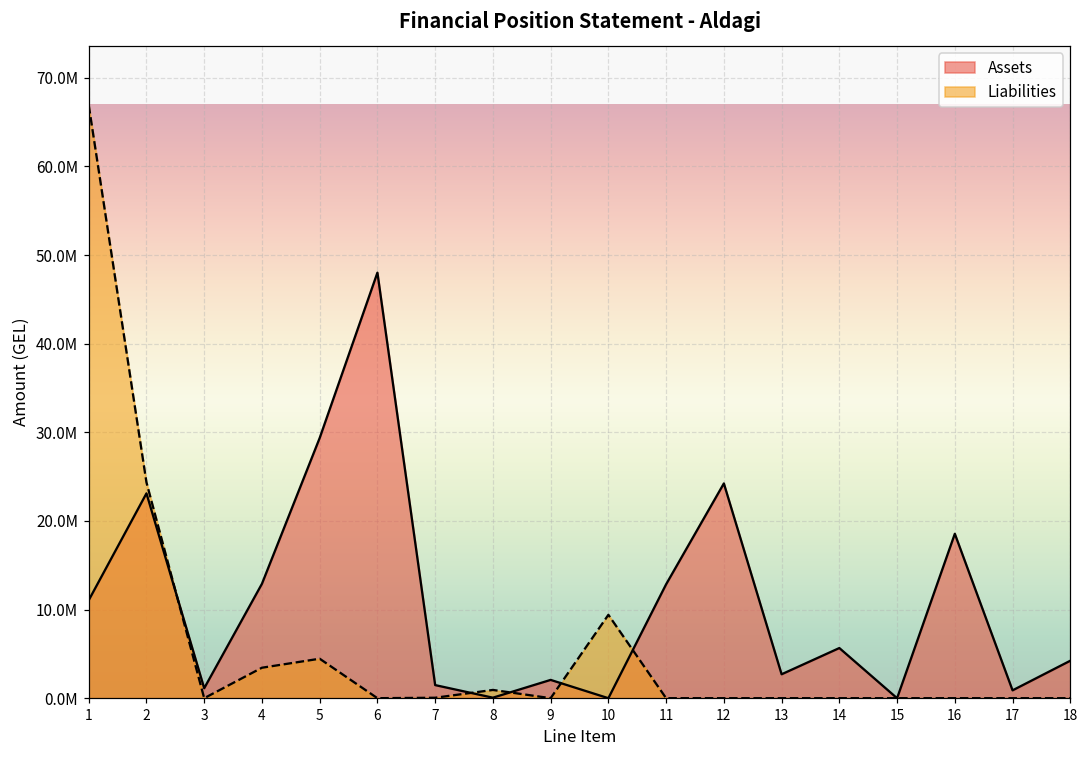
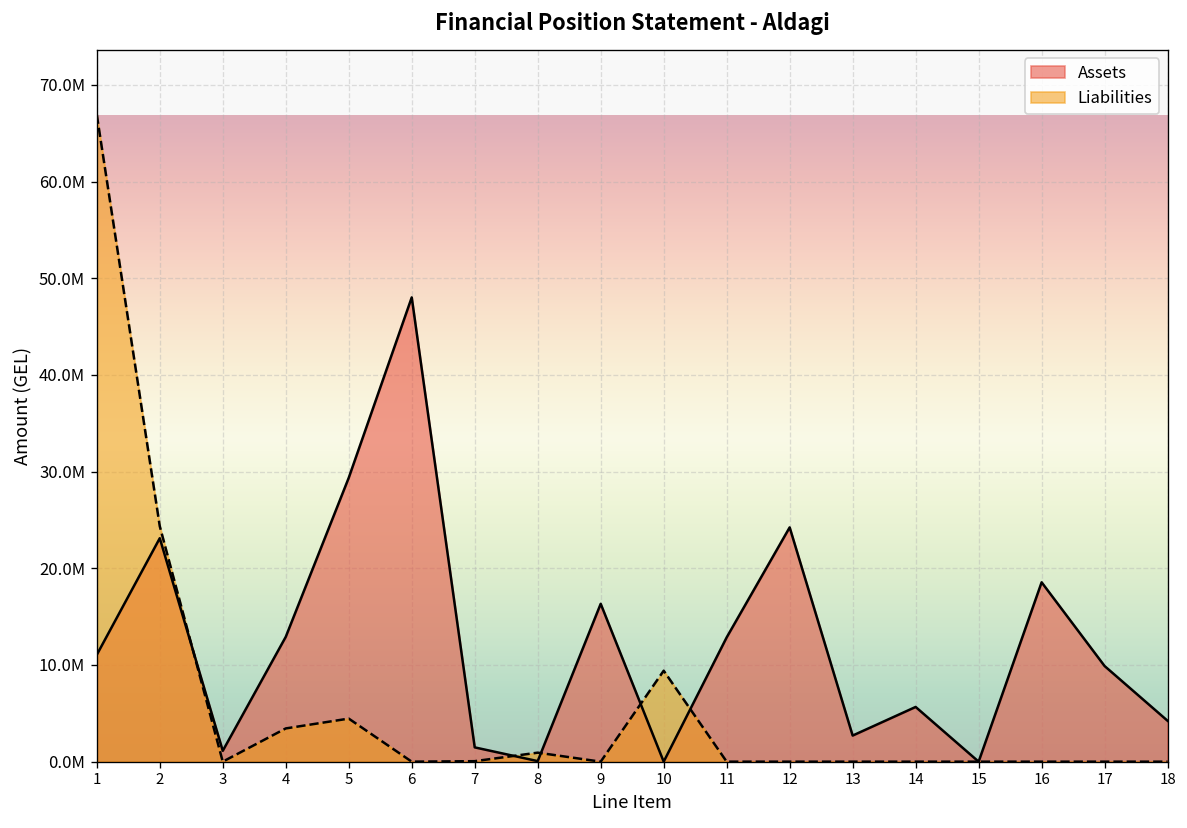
  {
    "Assets": {
      "1": 11000000,
      "2": 23000000,
      "3": 1000000,
      "4": 13000000,
      "5": 29000000,
      "6": 48000000,
      "7": 1000000,
      "8": 0,
-     "9": 2000000,
+     "9": 16000000,
      "10": 0,
      "11": 13000000,
      "12": 24000000,
      "13": 3000000,
      "14": 6000000,
      "16": 19000000,
-     "17": 1000000,
+     "17": 10000000,
      "18": 4000000
    },
    "Liabilities": {
      "1": 67000000,
      "2": 24000000,
      "3": 0,
      "4": 3000000,
      "5": 4000000,
      "6": 0,
      "7": 0,
      "8": 1000000,
      "9": 0,
      "10": 9000000,
      "11": 0,
      "12": 0,
      "13": 0,
      "14": 0,
      "16": 0,
      "17": 0,
      "18": 0
    }
  }
